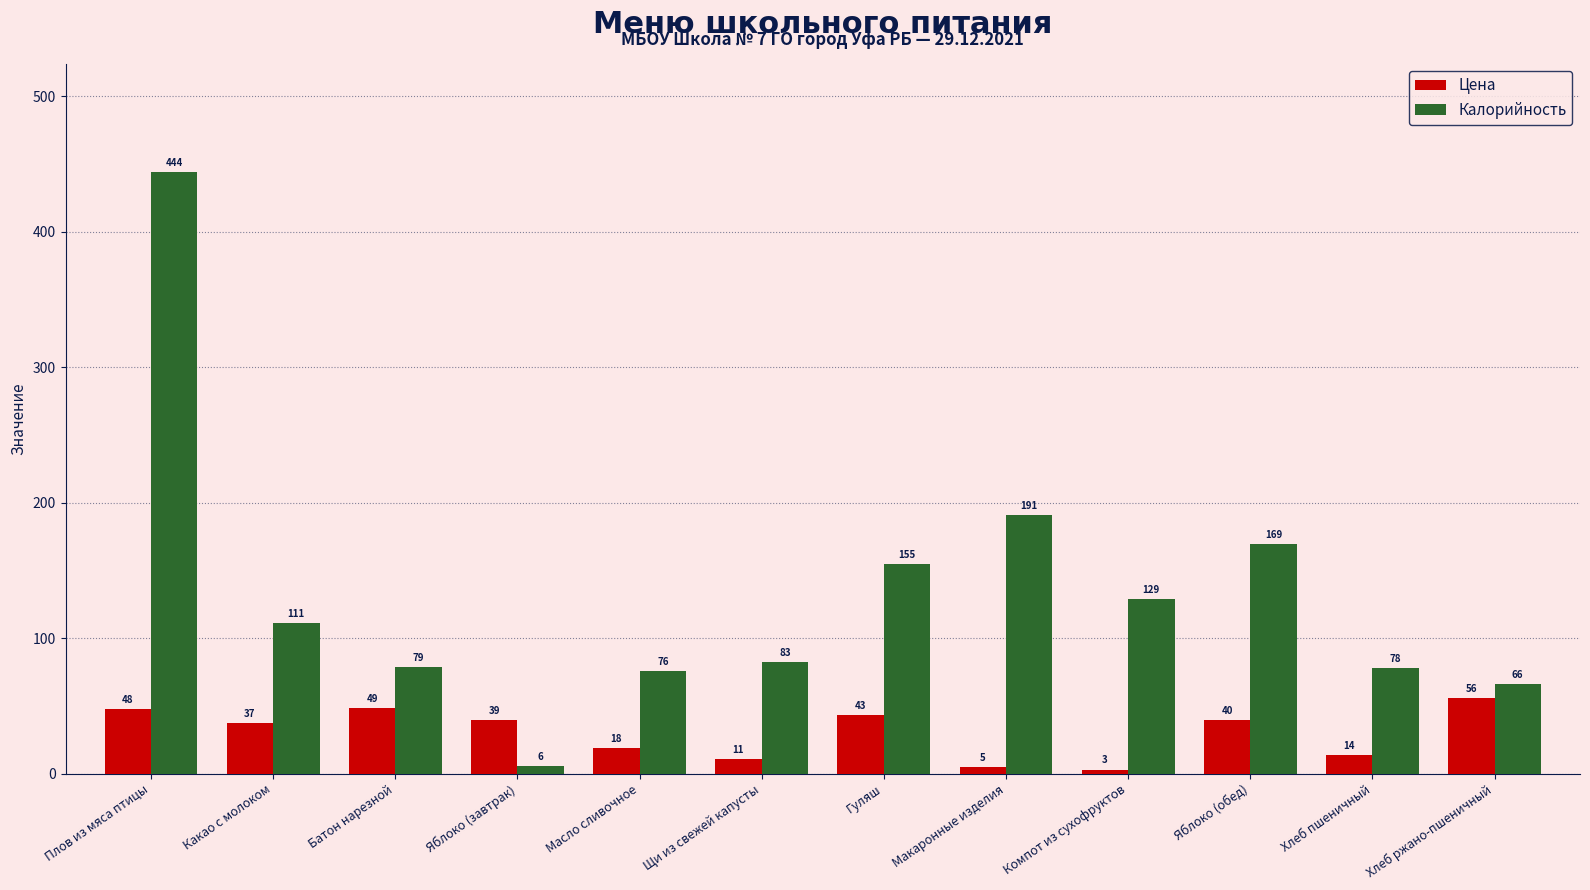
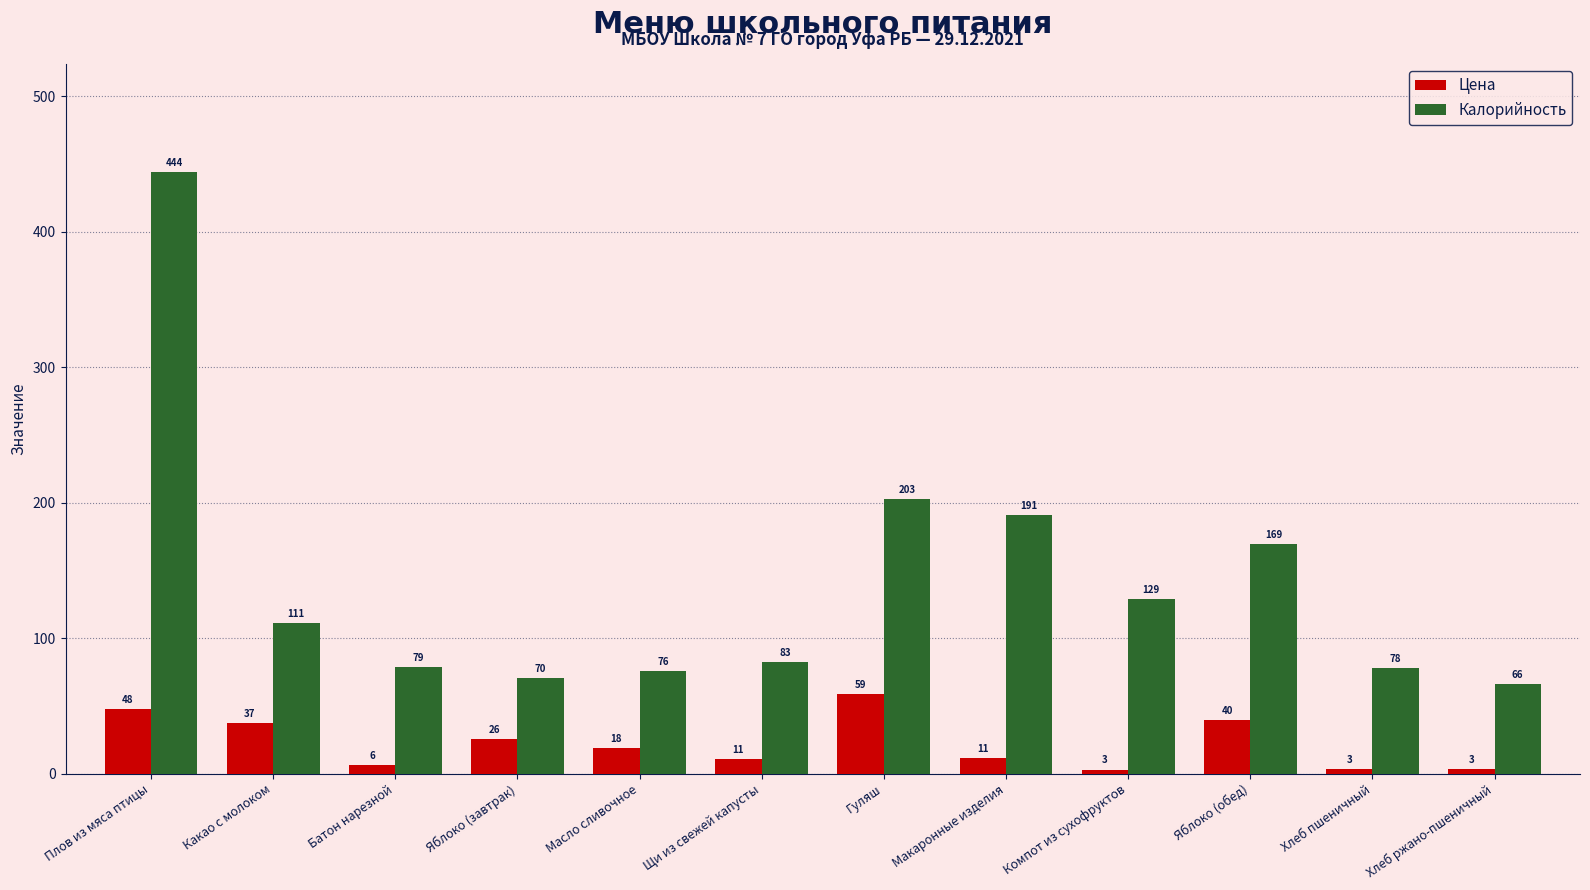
  {
    "Цена": {
      "Плов из мяса птицы": 48,
      "Какао с молоком": 37,
-     "Батон нарезной": 49,
-     "Яблоко (завтрак)": 39,
+     "Батон нарезной": 6,
+     "Яблоко (завтрак)": 26,
      "Масло сливочное": 18,
      "Щи из свежей капусты": 11,
-     "Гуляш": 43,
-     "Макаронные изделия": 5,
+     "Гуляш": 59,
+     "Макаронные изделия": 11,
      "Компот из сухофруктов": 3,
      "Яблоко (обед)": 40,
-     "Хлеб пшеничный": 14,
-     "Хлеб ржано-пшеничный": 56
+     "Хлеб пшеничный": 3,
+     "Хлеб ржано-пшеничный": 3
    },
    "Калорийность": {
      "Плов из мяса птицы": 444,
      "Какао с молоком": 111,
      "Батон нарезной": 79,
-     "Яблоко (завтрак)": 6,
+     "Яблоко (завтрак)": 70,
      "Масло сливочное": 76,
      "Щи из свежей капусты": 83,
-     "Гуляш": 155,
+     "Гуляш": 203,
      "Макаронные изделия": 191,
      "Компот из сухофруктов": 129,
      "Яблоко (обед)": 169,
      "Хлеб пшеничный": 78,
      "Хлеб ржано-пшеничный": 66
    }
  }
